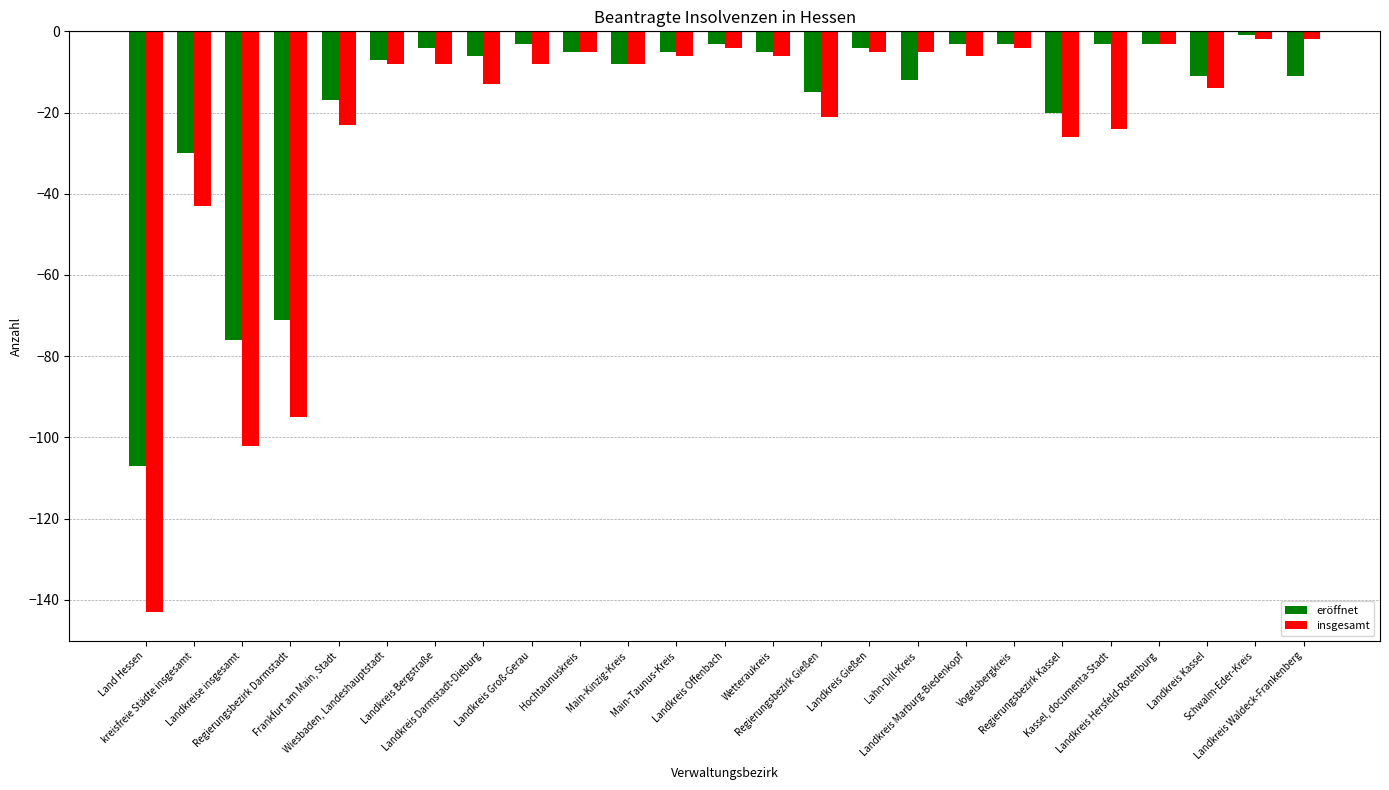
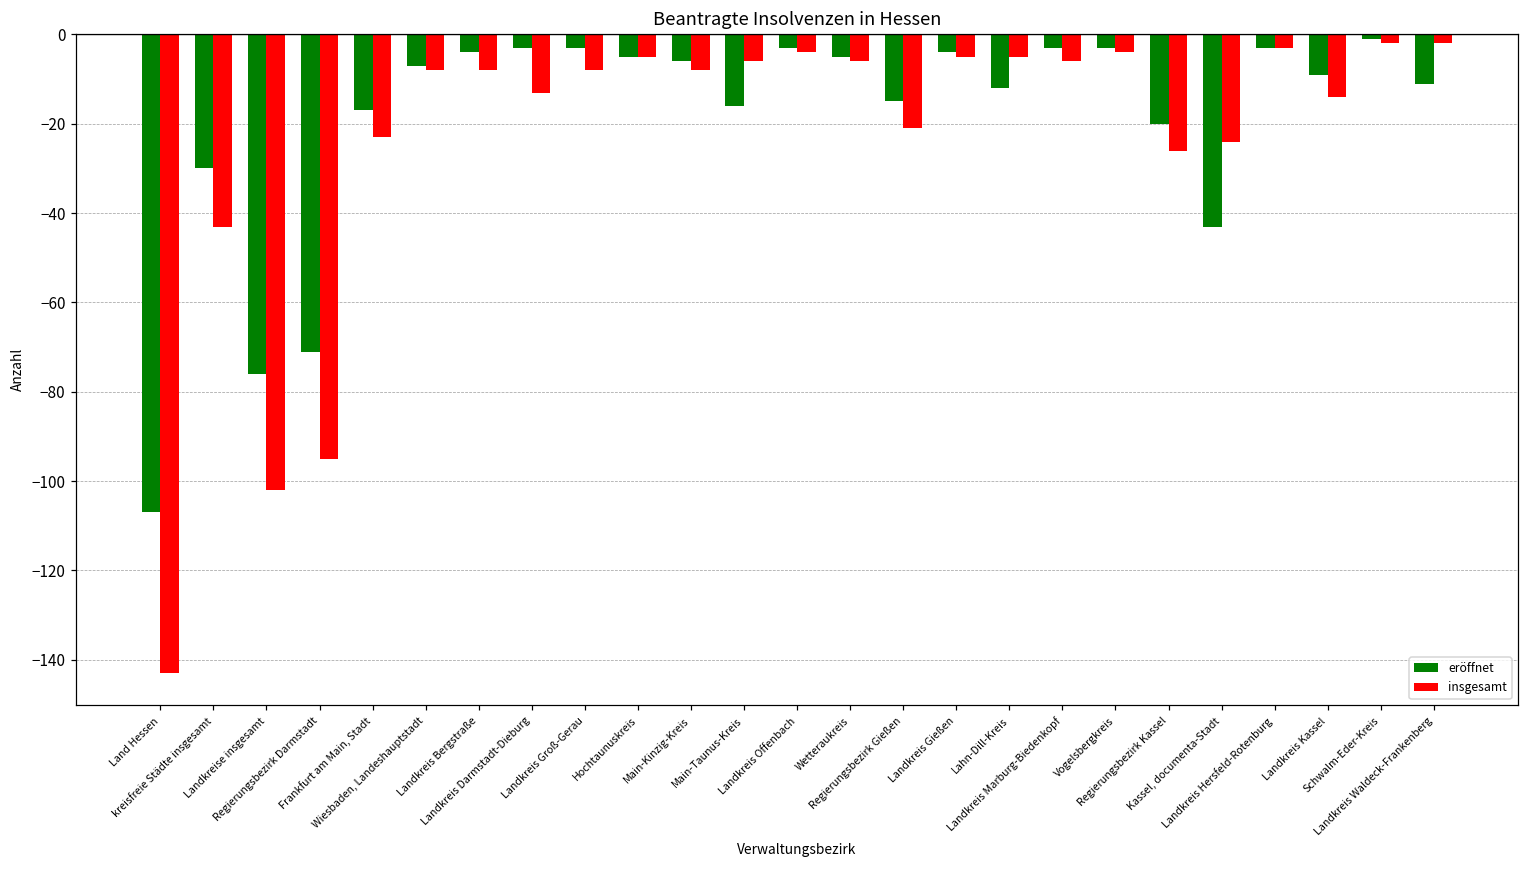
  {
    "eröffnet": {
      "Land Hessen": -107,
      "kreisfreie Städte insgesamt": -30,
      "Landkreise insgesamt": -76,
      "Regierungsbezirk Darmstadt": -71,
      "Frankfurt am Main, Stadt": -17,
      "Wiesbaden, Landeshauptstadt": -7,
      "Landkreis Bergstraße": -4,
-     "Landkreis Darmstadt-Dieburg": -6,
+     "Landkreis Darmstadt-Dieburg": -3,
      "Landkreis Groß-Gerau": -3,
      "Hochtaunuskreis": -5,
-     "Main-Kinzig-Kreis": -8,
-     "Main-Taunus-Kreis": -5,
+     "Main-Kinzig-Kreis": -6,
+     "Main-Taunus-Kreis": -16,
      "Landkreis Offenbach": -3,
      "Wetteraukreis": -5,
      "Regierungsbezirk Gießen": -15,
      "Landkreis Gießen": -4,
      "Lahn-Dill-Kreis": -12,
      "Landkreis Marburg-Biedenkopf": -3,
      "Vogelsbergkreis": -3,
      "Regierungsbezirk Kassel": -20,
-     "Kassel, documenta-Stadt": -3,
+     "Kassel, documenta-Stadt": -43,
      "Landkreis Hersfeld-Rotenburg": -3,
-     "Landkreis Kassel": -11,
+     "Landkreis Kassel": -9,
      "Schwalm-Eder-Kreis": -1,
      "Landkreis Waldeck-Frankenberg": -11
    },
    "insgesamt": {
      "Land Hessen": -143,
      "kreisfreie Städte insgesamt": -43,
      "Landkreise insgesamt": -102,
      "Regierungsbezirk Darmstadt": -95,
      "Frankfurt am Main, Stadt": -23,
      "Wiesbaden, Landeshauptstadt": -8,
      "Landkreis Bergstraße": -8,
      "Landkreis Darmstadt-Dieburg": -13,
      "Landkreis Groß-Gerau": -8,
      "Hochtaunuskreis": -5,
      "Main-Kinzig-Kreis": -8,
      "Main-Taunus-Kreis": -6,
      "Landkreis Offenbach": -4,
      "Wetteraukreis": -6,
      "Regierungsbezirk Gießen": -21,
      "Landkreis Gießen": -5,
      "Lahn-Dill-Kreis": -5,
      "Landkreis Marburg-Biedenkopf": -6,
      "Vogelsbergkreis": -4,
      "Regierungsbezirk Kassel": -26,
      "Kassel, documenta-Stadt": -24,
      "Landkreis Hersfeld-Rotenburg": -3,
      "Landkreis Kassel": -14,
      "Schwalm-Eder-Kreis": -2,
      "Landkreis Waldeck-Frankenberg": -2
    }
  }
